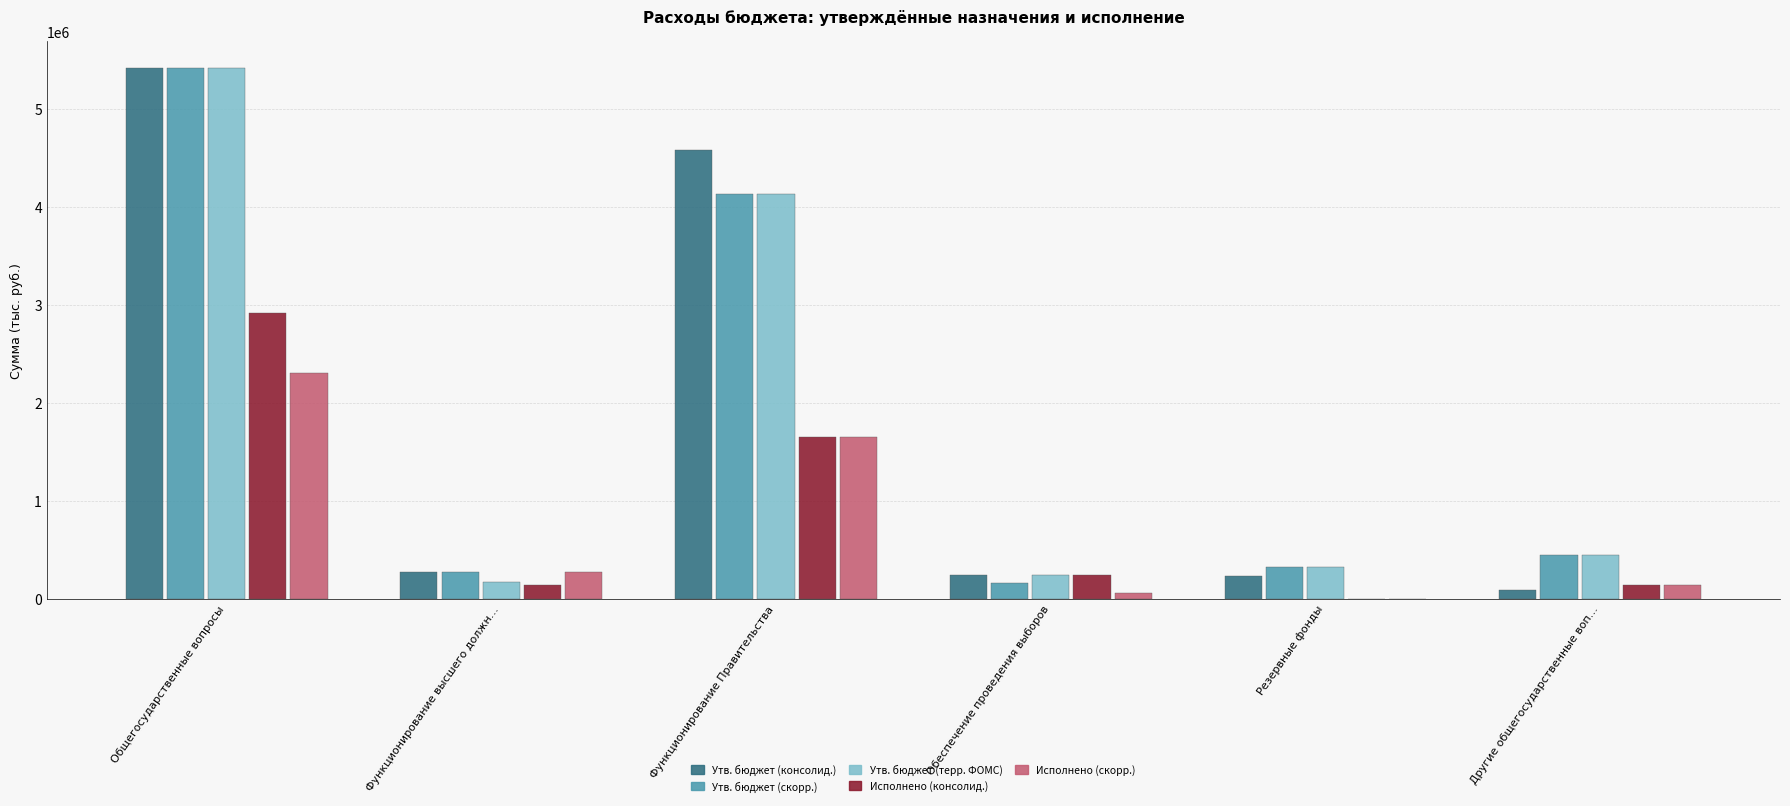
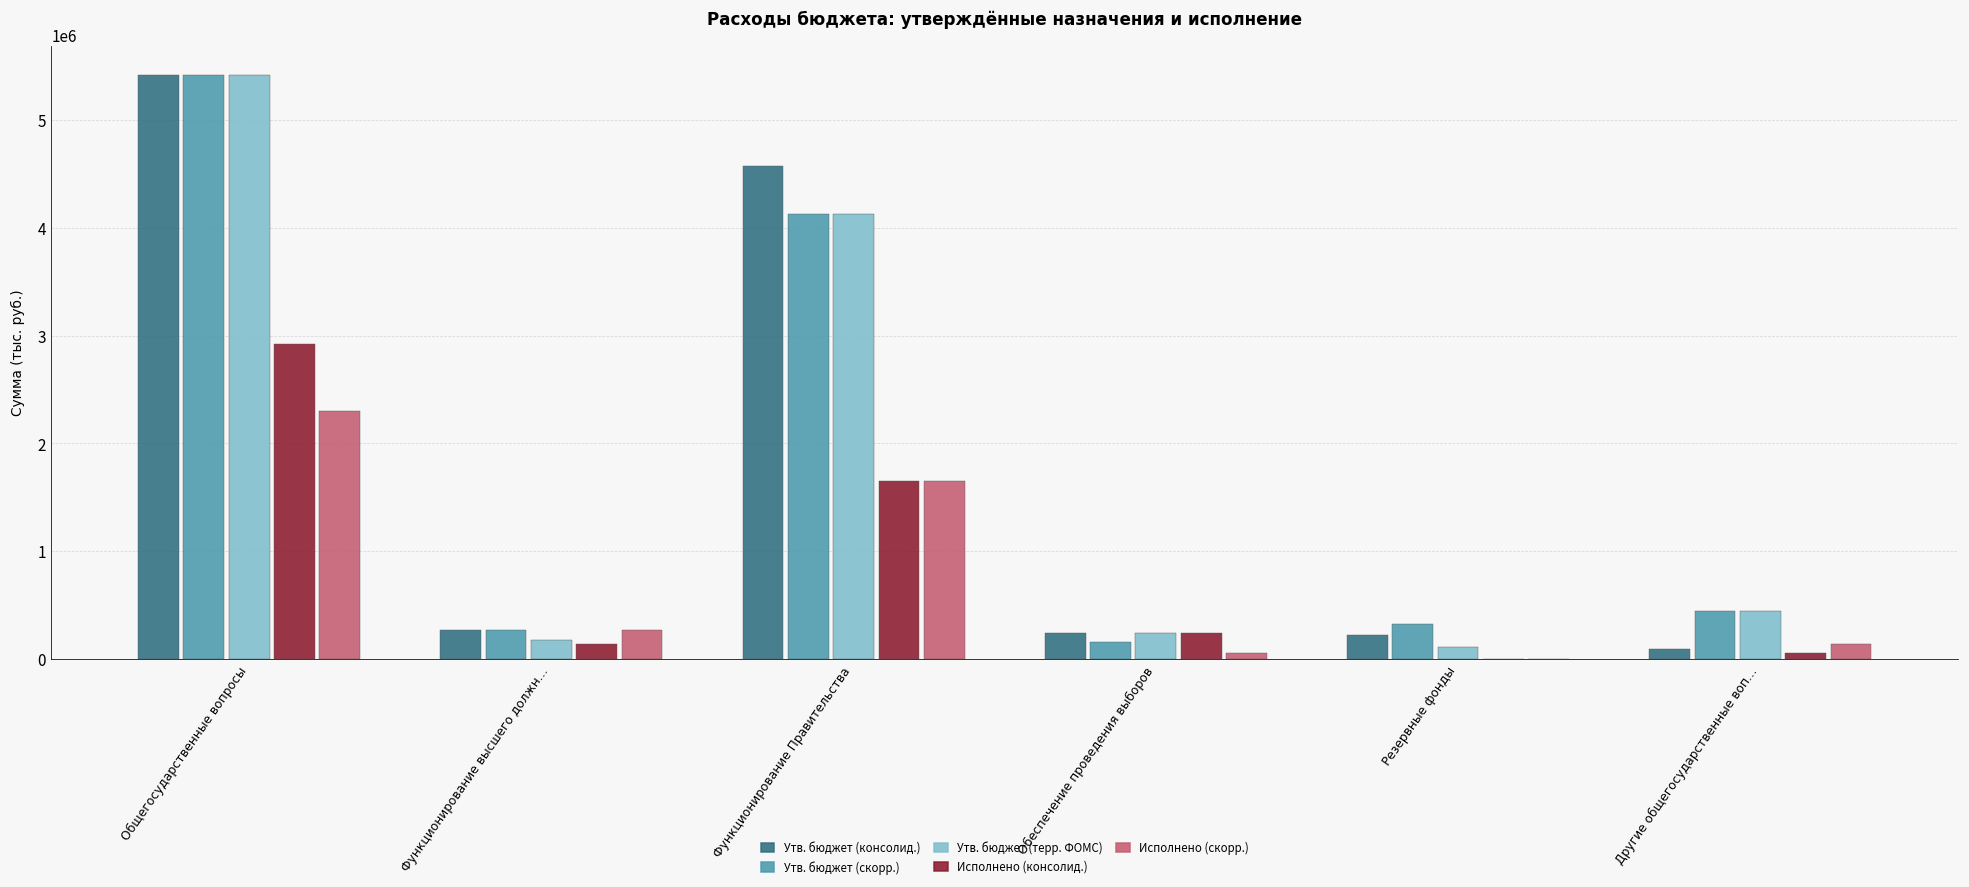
  {
    "Утв. бюджет (консолид.)": {
      "Общегосударственные вопросы": 5400000,
      "Функционирование высшего должн…": 300000,
      "Функционирование Правительства": 4600000,
      "Обеспечение проведения выборов": 200000,
      "Резервные фонды": 200000,
      "Другие общегосударственные воп…": 100000
    },
    "Утв. бюджет (скорр.)": {
      "Общегосударственные вопросы": 5400000,
      "Функционирование высшего должн…": 300000,
      "Функционирование Правительства": 4100000,
      "Обеспечение проведения выборов": 200000,
      "Резервные фонды": 300000,
      "Другие общегосударственные воп…": 400000
    },
    "Утв. бюджет (терр. ФОМС)": {
      "Общегосударственные вопросы": 5400000,
      "Функционирование высшего должн…": 200000,
      "Функционирование Правительства": 4100000,
      "Обеспечение проведения выборов": 200000,
-     "Резервные фонды": 300000,
+     "Резервные фонды": 100000,
      "Другие общегосударственные воп…": 400000
    },
    "Исполнено (консолид.)": {
      "Общегосударственные вопросы": 2900000,
      "Функционирование высшего должн…": 100000,
      "Функционирование Правительства": 1600000,
      "Обеспечение проведения выборов": 200000,
      "Резервные фонды": 0,
-     "Другие общегосударственные воп…": 140000
+     "Другие общегосударственные воп…": 50000
    },
    "Исполнено (скорр.)": {
      "Общегосударственные вопросы": 2300000,
      "Функционирование высшего должн…": 300000,
      "Функционирование Правительства": 1600000,
      "Обеспечение проведения выборов": 100000,
      "Резервные фонды": 0,
      "Другие общегосударственные воп…": 100000
    }
  }
